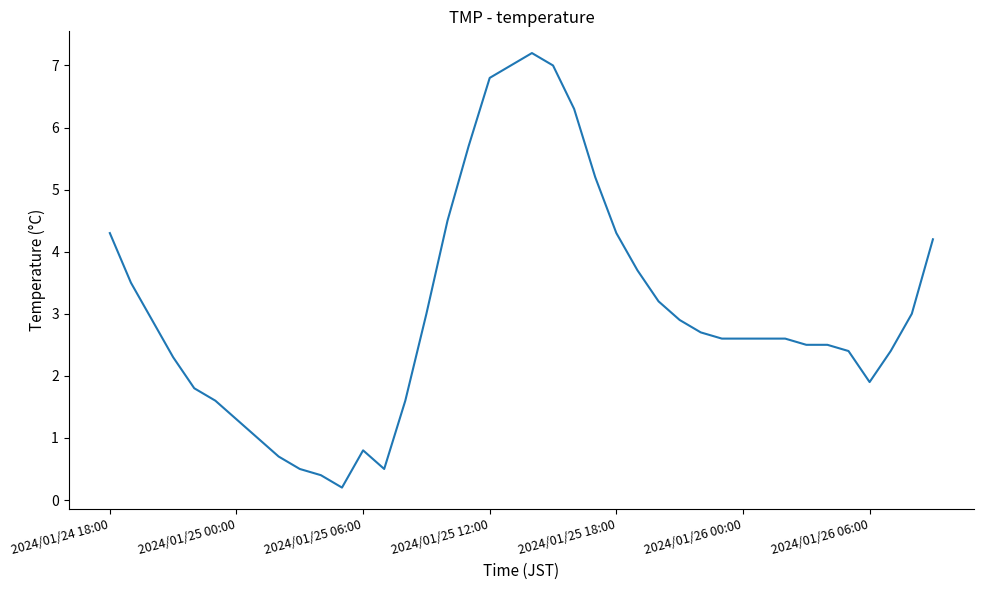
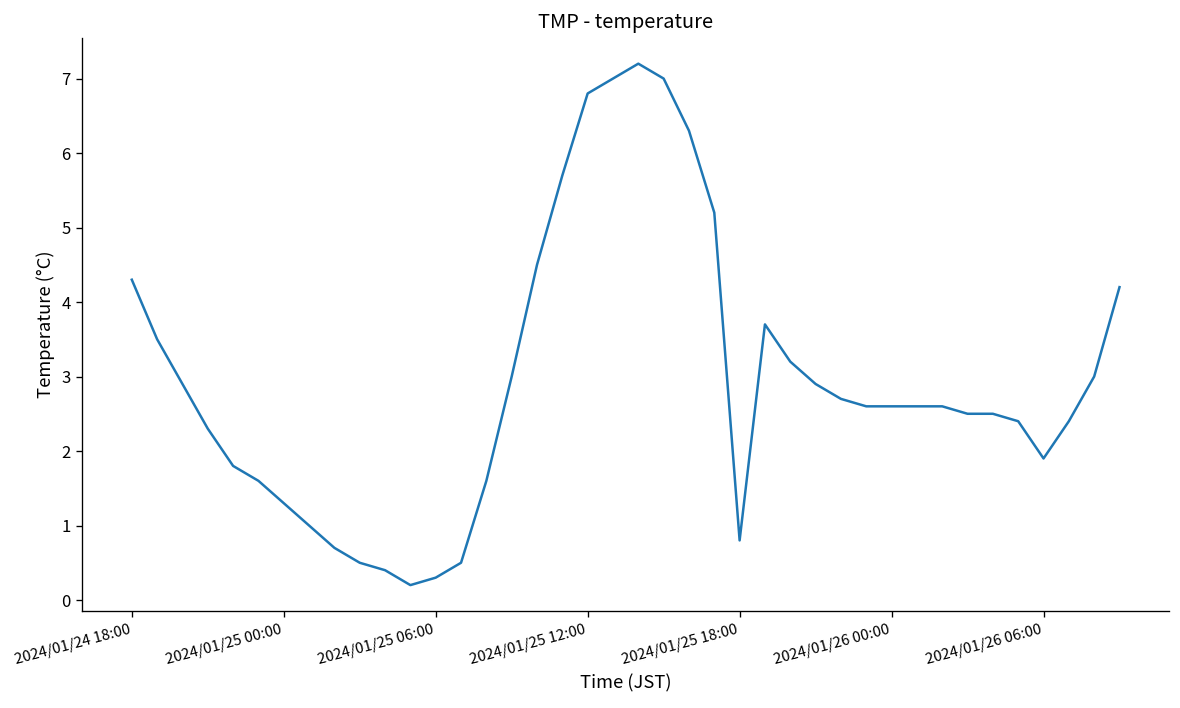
  {
    "2024/01/24 18:00": 4.3,
    "2024/01/25 00:00": 1.3,
-   "2024/01/25 06:00": 0.8,
+   "2024/01/25 06:00": 0.3,
    "2024/01/25 12:00": 6.8,
-   "2024/01/25 18:00": 4.3,
+   "2024/01/25 18:00": 0.8,
    "2024/01/26 00:00": 2.6,
    "2024/01/26 06:00": 1.9
  }
